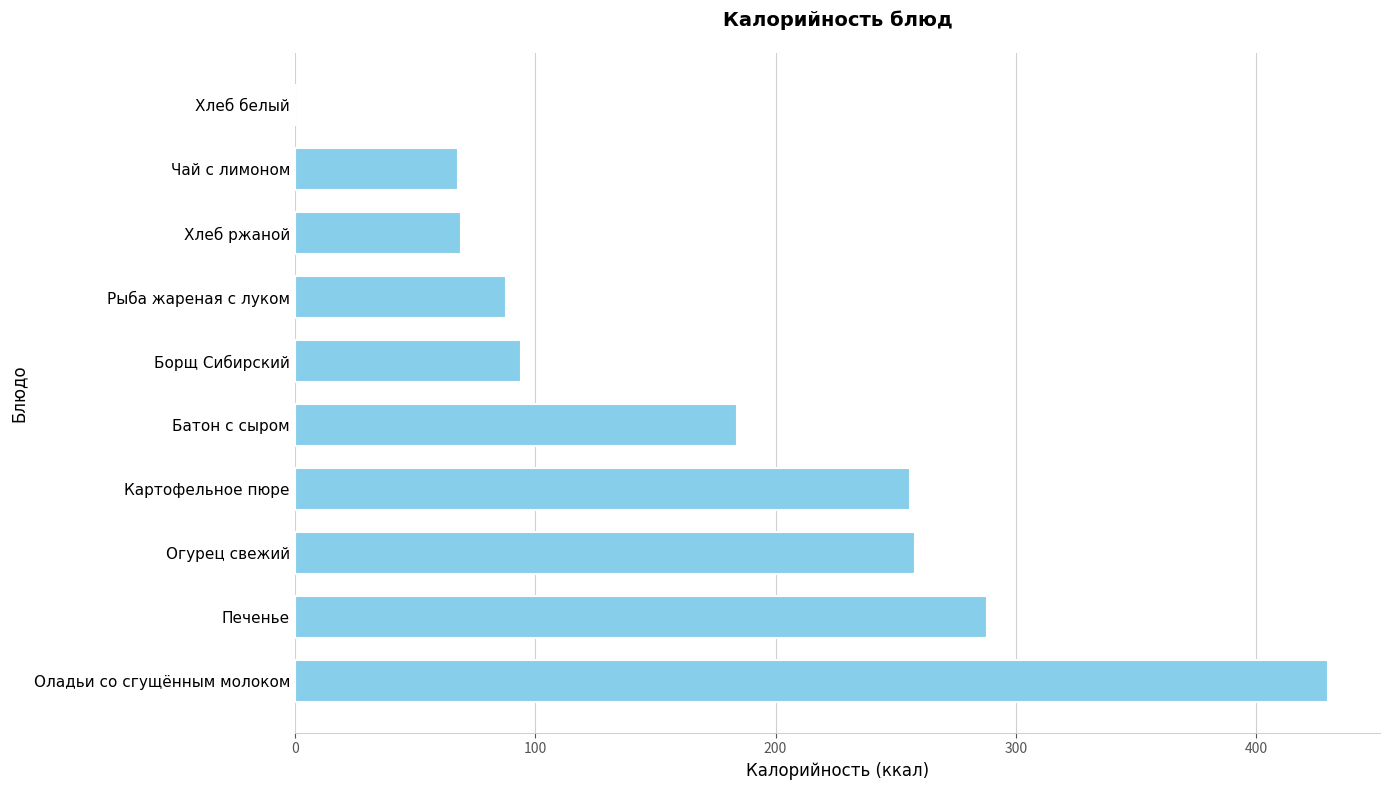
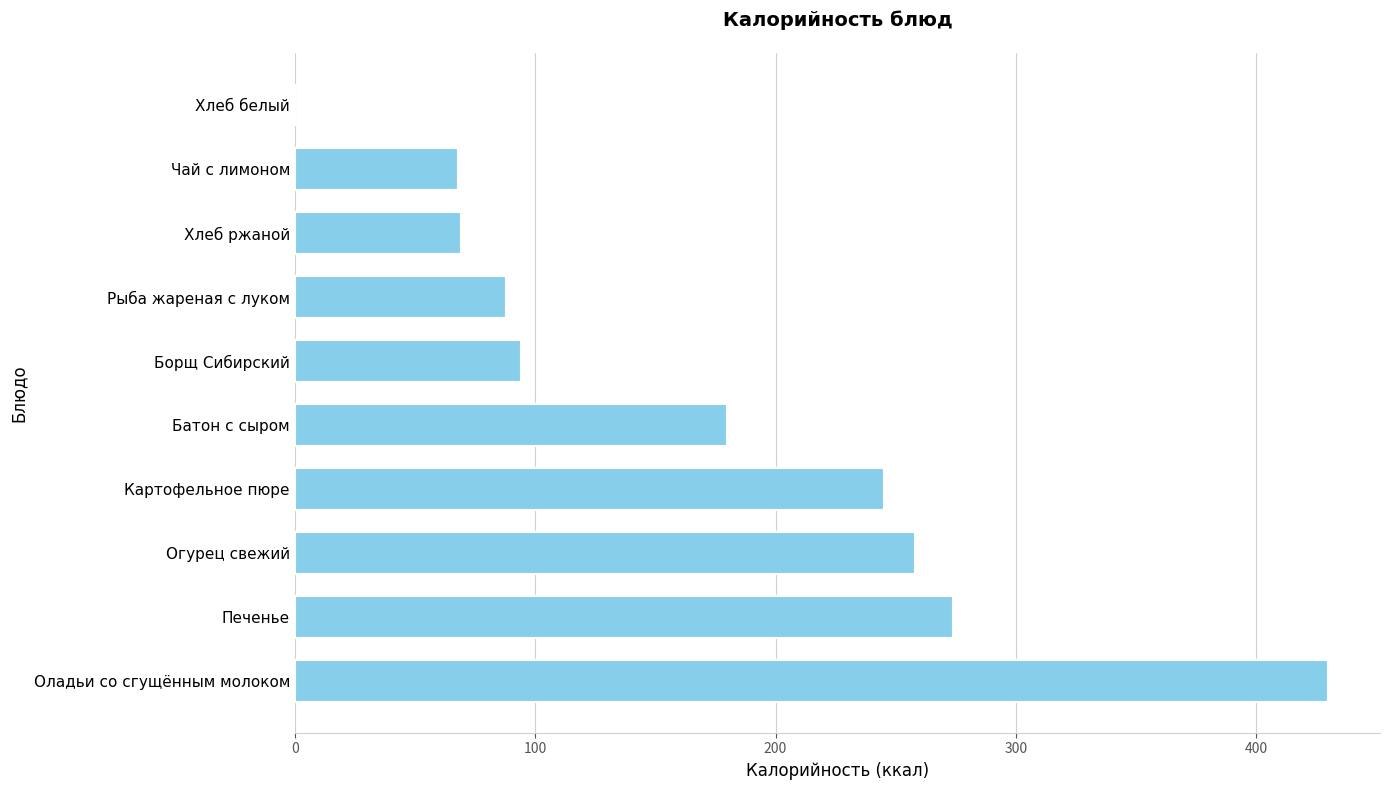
  {
    "Хлеб белый": 0,
    "Чай с лимоном": 68,
    "Хлеб ржаной": 69,
    "Рыба жареная с луком": 88,
    "Борщ Сибирский": 94,
-   "Батон с сыром": 184,
-   "Картофельное пюре": 256,
+   "Батон с сыром": 180,
+   "Картофельное пюре": 245,
    "Огурец свежий": 258,
-   "Печенье": 288,
+   "Печенье": 274,
    "Оладьи со сгущённым молоком": 430
  }
